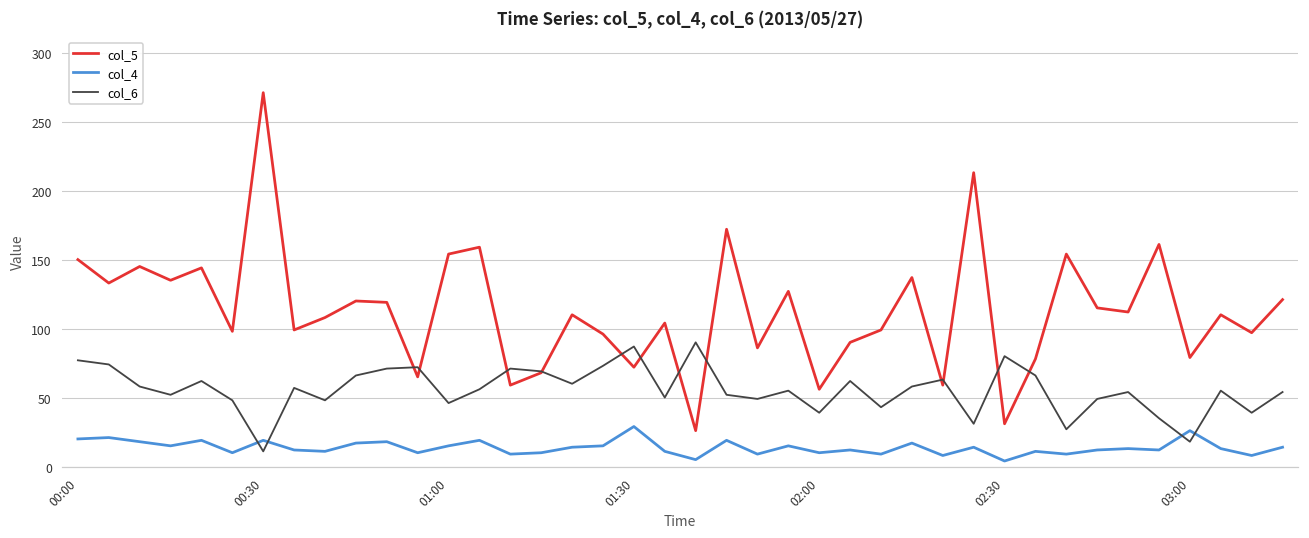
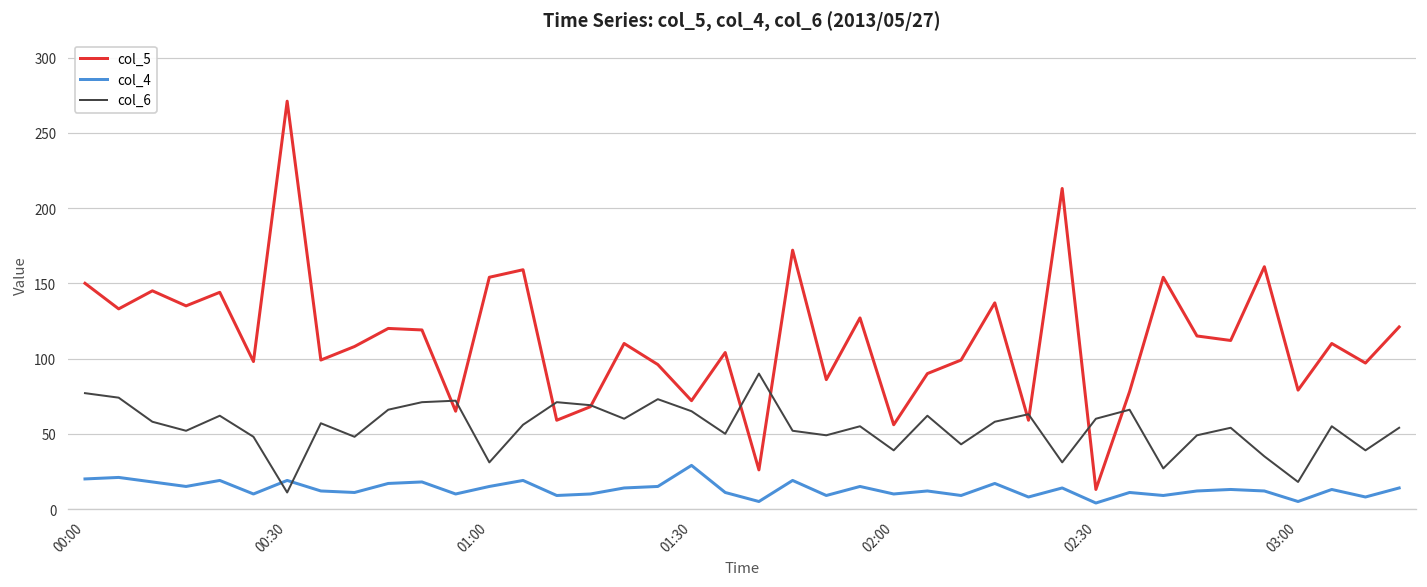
  {
    "col_5": {
      "00:00": 150,
      "00:30": 271,
      "01:00": 154,
      "01:30": 72,
      "02:00": 56,
-     "02:30": 31,
+     "02:30": 13,
      "03:00": 79
    },
    "col_4": {
      "00:00": 20,
      "00:30": 19,
      "01:00": 15,
      "01:30": 29,
      "02:00": 10,
      "02:30": 4,
-     "03:00": 26
+     "03:00": 5
    },
    "col_6": {
      "00:00": 77,
      "00:30": 11,
-     "01:00": 46,
-     "01:30": 87,
+     "01:00": 31,
+     "01:30": 65,
      "02:00": 39,
-     "02:30": 80,
+     "02:30": 60,
      "03:00": 18
    }
  }
